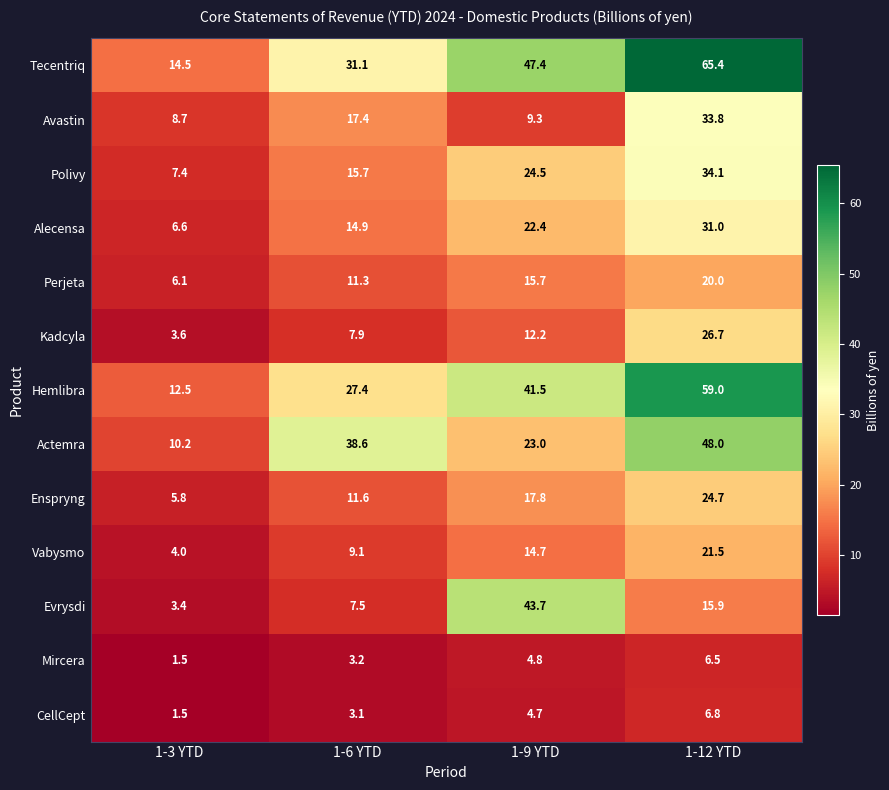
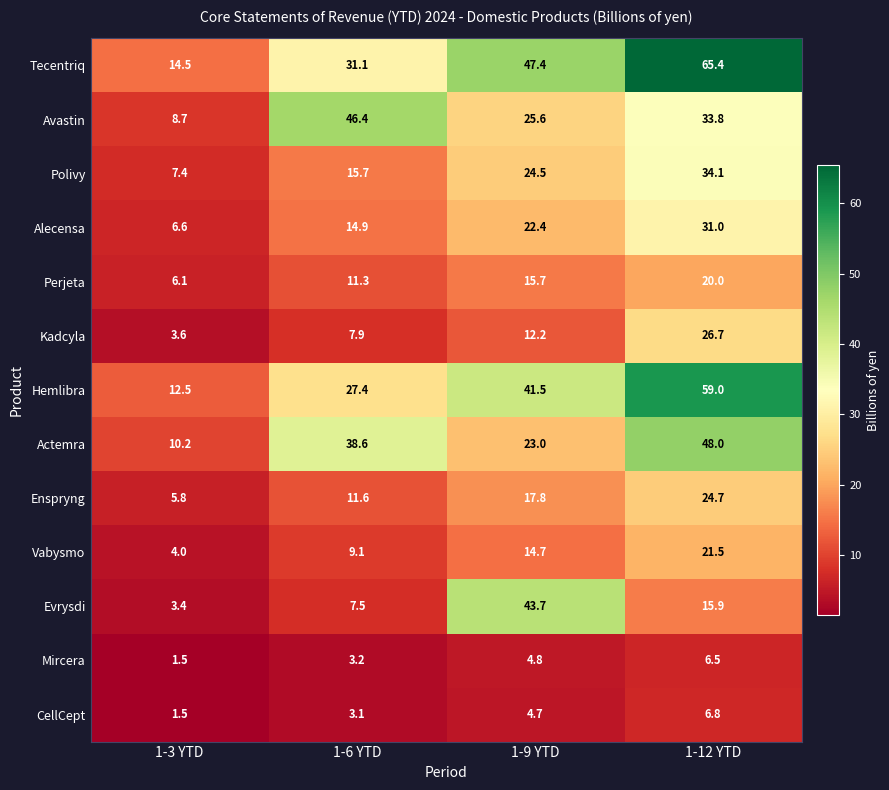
  {
    "Tecentriq": {
      "1-3 YTD": 14.5,
      "1-6 YTD": 31.1,
      "1-9 YTD": 47.4,
      "1-12 YTD": 65.4
    },
    "Avastin": {
      "1-3 YTD": 8.7,
-     "1-6 YTD": 17.4,
-     "1-9 YTD": 9.3,
+     "1-6 YTD": 46.4,
+     "1-9 YTD": 25.6,
      "1-12 YTD": 33.8
    },
    "Polivy": {
      "1-3 YTD": 7.4,
      "1-6 YTD": 15.7,
      "1-9 YTD": 24.5,
      "1-12 YTD": 34.1
    },
    "Alecensa": {
      "1-3 YTD": 6.6,
      "1-6 YTD": 14.9,
      "1-9 YTD": 22.4,
      "1-12 YTD": 31.0
    },
    "Perjeta": {
      "1-3 YTD": 6.1,
      "1-6 YTD": 11.3,
      "1-9 YTD": 15.7,
      "1-12 YTD": 20.0
    },
    "Kadcyla": {
      "1-3 YTD": 3.6,
      "1-6 YTD": 7.9,
      "1-9 YTD": 12.2,
      "1-12 YTD": 26.7
    },
    "Hemlibra": {
      "1-3 YTD": 12.5,
      "1-6 YTD": 27.4,
      "1-9 YTD": 41.5,
      "1-12 YTD": 59.0
    },
    "Actemra": {
      "1-3 YTD": 10.2,
      "1-6 YTD": 38.6,
      "1-9 YTD": 23.0,
      "1-12 YTD": 48.0
    },
    "Enspryng": {
      "1-3 YTD": 5.8,
      "1-6 YTD": 11.6,
      "1-9 YTD": 17.8,
      "1-12 YTD": 24.7
    },
    "Vabysmo": {
      "1-3 YTD": 4.0,
      "1-6 YTD": 9.1,
      "1-9 YTD": 14.7,
      "1-12 YTD": 21.5
    },
    "Evrysdi": {
      "1-3 YTD": 3.4,
      "1-6 YTD": 7.5,
      "1-9 YTD": 43.7,
      "1-12 YTD": 15.9
    },
    "Mircera": {
      "1-3 YTD": 1.5,
      "1-6 YTD": 3.2,
      "1-9 YTD": 4.8,
      "1-12 YTD": 6.5
    },
    "CellCept": {
      "1-3 YTD": 1.5,
      "1-6 YTD": 3.1,
      "1-9 YTD": 4.7,
      "1-12 YTD": 6.8
    }
  }
